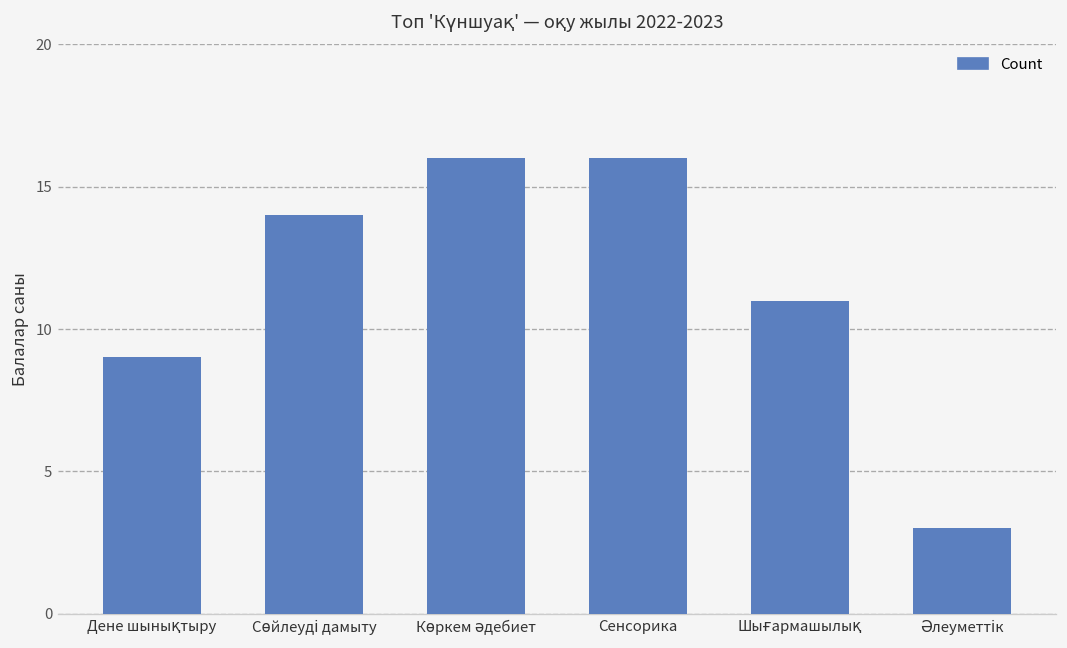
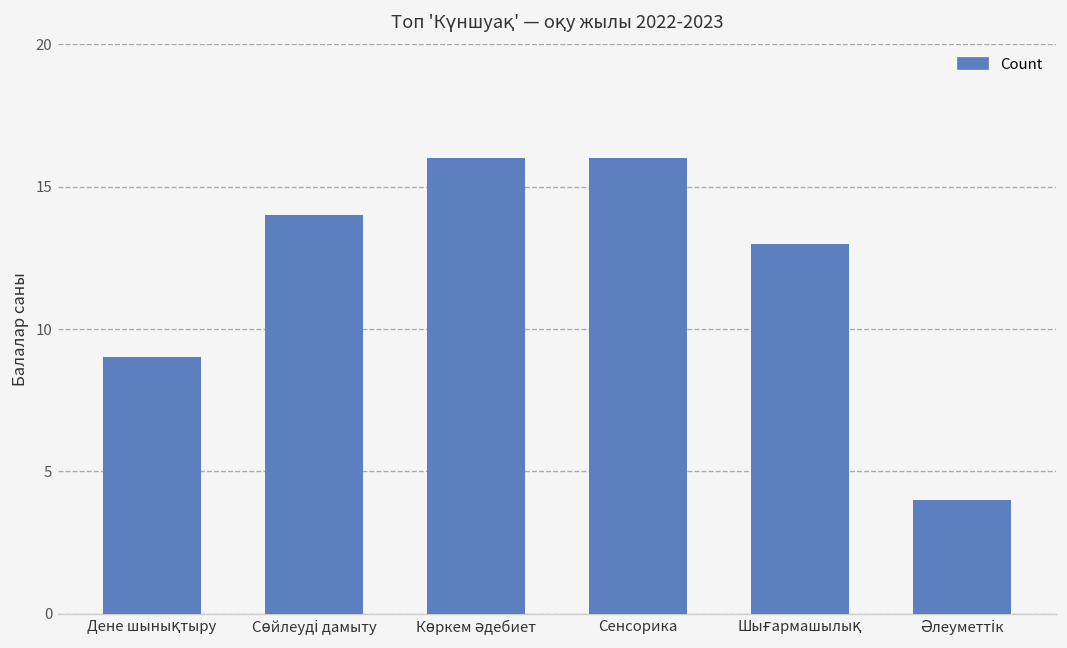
  {
    "Дене шынықтыру": 9,
    "Сөйлеуді дамыту": 14,
    "Көркем әдебиет": 16,
    "Сенсорика": 16,
-   "Шығармашылық": 11,
-   "Әлеуметтік": 3
+   "Шығармашылық": 13,
+   "Әлеуметтік": 4
  }
